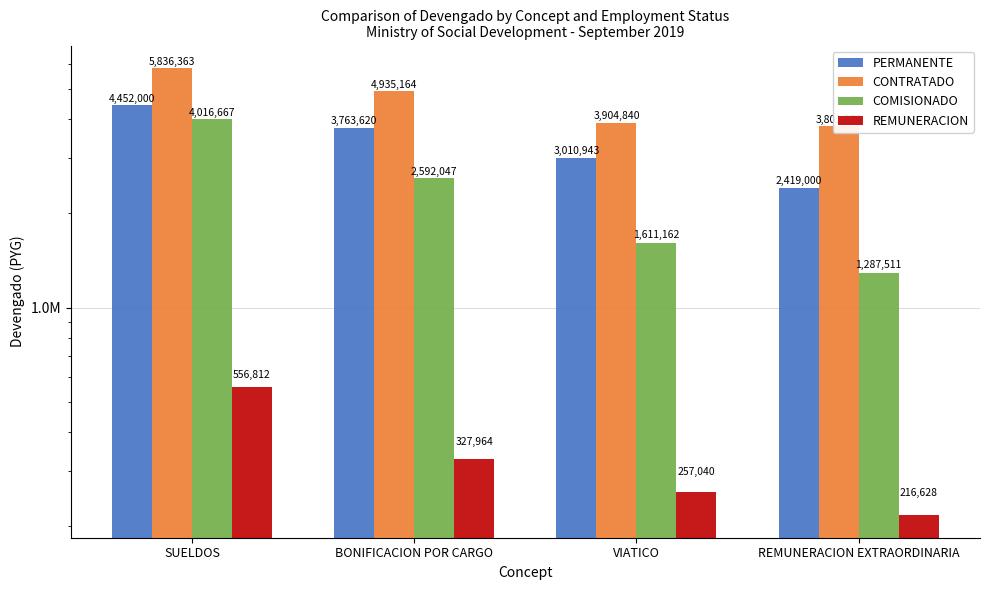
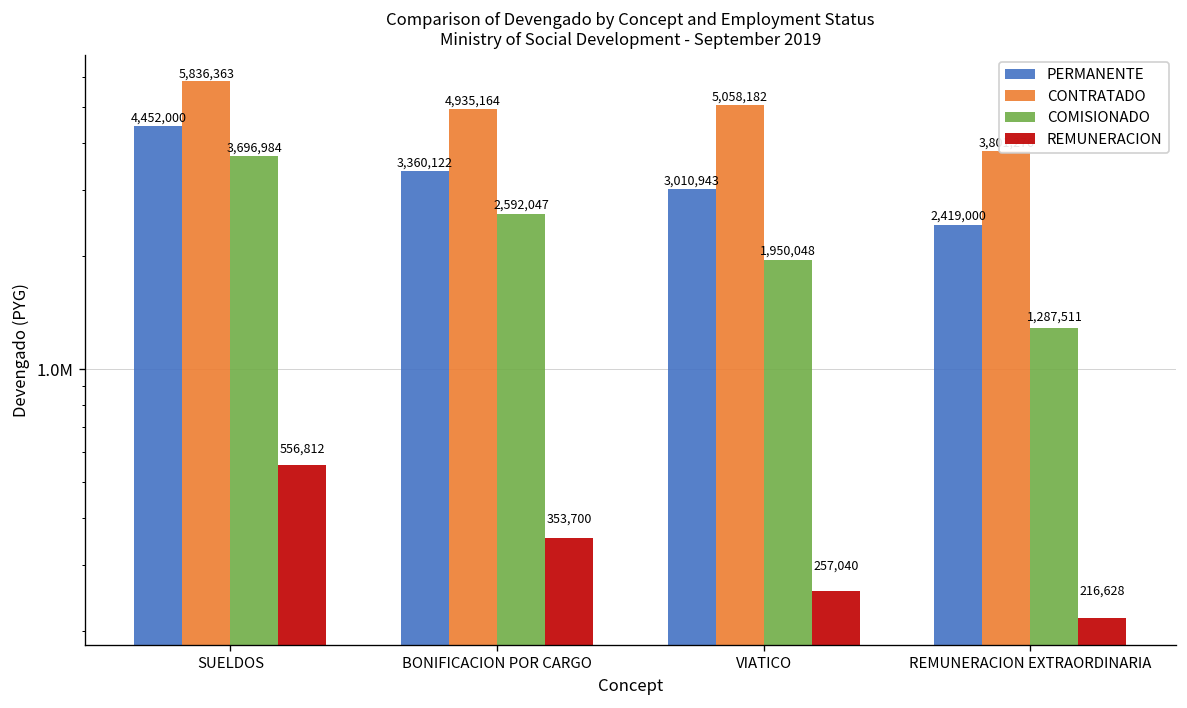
  {
    "PERMANENTE": {
      "SUELDOS": "4,452,000",
-     "BONIFICACION POR CARGO": "3,763,620",
+     "BONIFICACION POR CARGO": "3,360,122",
      "VIATICO": "3,010,943",
      "REMUNERACION EXTRAORDINARIA": "2,419,000"
    },
    "CONTRATADO": {
      "SUELDOS": "5,836,363",
      "BONIFICACION POR CARGO": "4,935,164",
-     "VIATICO": "3,904,840"
+     "VIATICO": "5,058,182"
    },
    "COMISIONADO": {
-     "SUELDOS": "4,016,667",
+     "SUELDOS": "3,696,984",
      "BONIFICACION POR CARGO": "2,592,047",
-     "VIATICO": "1,611,162",
+     "VIATICO": "1,950,048",
      "REMUNERACION EXTRAORDINARIA": "1,287,511"
    },
    "REMUNERACION": {
      "SUELDOS": "556,812",
-     "BONIFICACION POR CARGO": "327,964",
+     "BONIFICACION POR CARGO": "353,700",
      "VIATICO": "257,040",
      "REMUNERACION EXTRAORDINARIA": "216,628"
    }
  }
